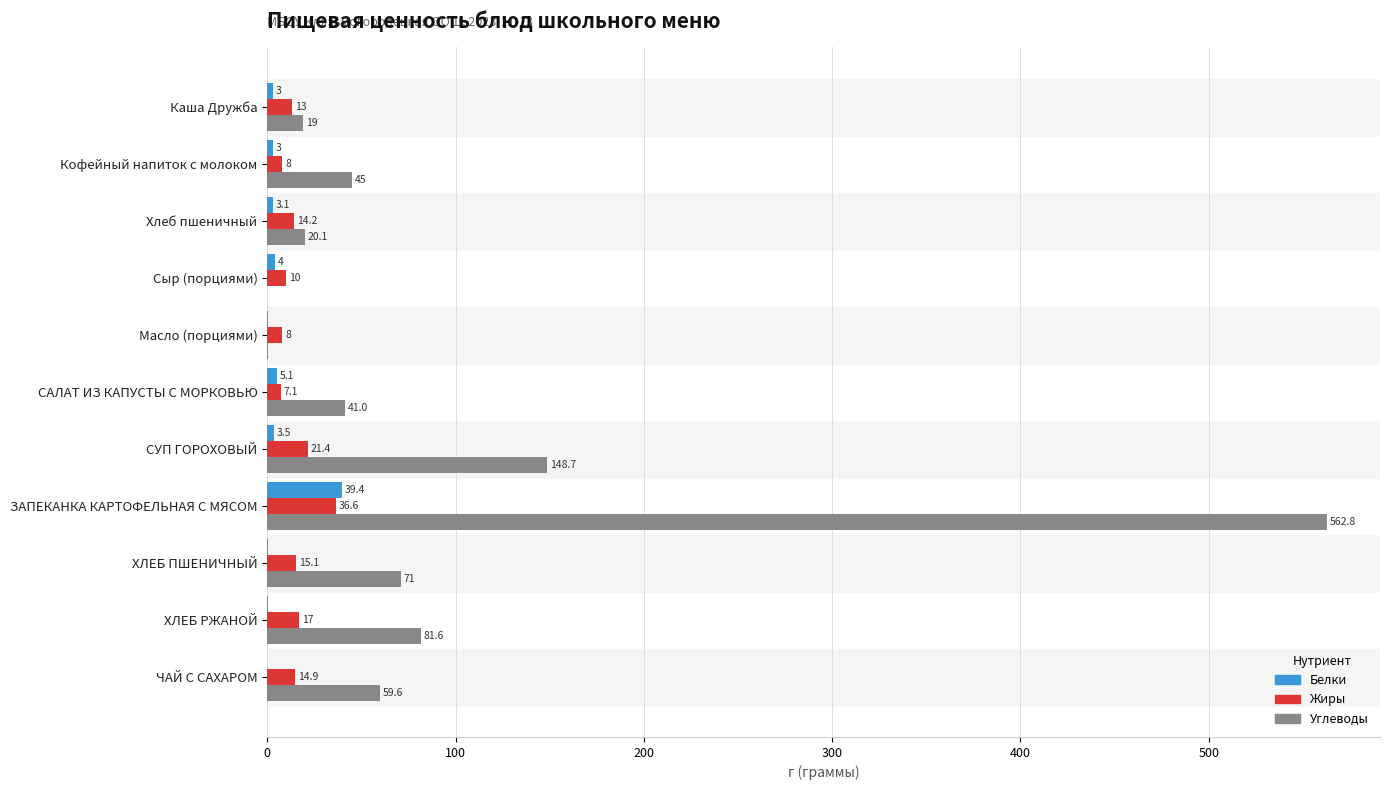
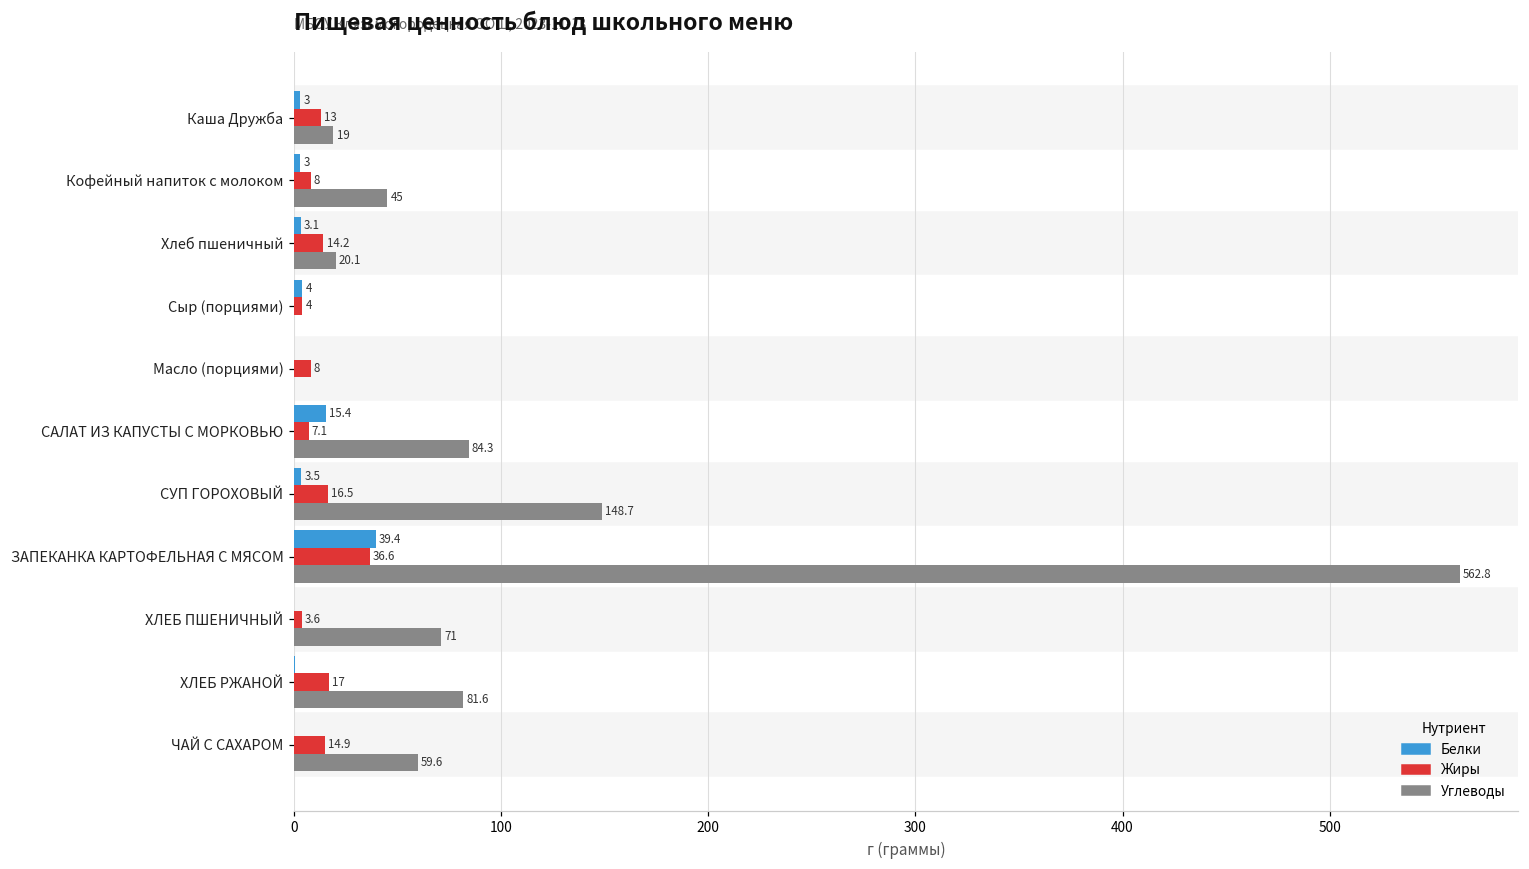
  {
    "Белки": {
      "Каша Дружба": 3,
      "Кофейный напиток с молоком": 3,
      "Хлеб пшеничный": 3.1,
      "Сыр (порциями)": 4,
-     "САЛАТ ИЗ КАПУСТЫ С МОРКОВЬЮ": 5.1,
+     "САЛАТ ИЗ КАПУСТЫ С МОРКОВЬЮ": 15.4,
      "СУП ГОРОХОВЫЙ": 3.5,
      "ЗАПЕКАНКА КАРТОФЕЛЬНАЯ С МЯСОМ": 39.4
    },
    "Жиры": {
      "Каша Дружба": 13,
      "Кофейный напиток с молоком": 8,
      "Хлеб пшеничный": 14.2,
-     "Сыр (порциями)": 10,
+     "Сыр (порциями)": 4,
      "Масло (порциями)": 8,
      "САЛАТ ИЗ КАПУСТЫ С МОРКОВЬЮ": 7.1,
-     "СУП ГОРОХОВЫЙ": 21.4,
+     "СУП ГОРОХОВЫЙ": 16.5,
      "ЗАПЕКАНКА КАРТОФЕЛЬНАЯ С МЯСОМ": 36.6,
-     "ХЛЕБ ПШЕНИЧНЫЙ": 15.1,
+     "ХЛЕБ ПШЕНИЧНЫЙ": 3.6,
      "ХЛЕБ РЖАНОЙ": 17,
      "ЧАЙ С САХАРОМ": 14.9
    },
    "Углеводы": {
      "Каша Дружба": 19,
      "Кофейный напиток с молоком": 45,
      "Хлеб пшеничный": 20.1,
-     "САЛАТ ИЗ КАПУСТЫ С МОРКОВЬЮ": 41.0,
+     "САЛАТ ИЗ КАПУСТЫ С МОРКОВЬЮ": 84.3,
      "СУП ГОРОХОВЫЙ": 148.7,
      "ЗАПЕКАНКА КАРТОФЕЛЬНАЯ С МЯСОМ": 562.8,
      "ХЛЕБ ПШЕНИЧНЫЙ": 71,
      "ХЛЕБ РЖАНОЙ": 81.6,
      "ЧАЙ С САХАРОМ": 59.6
    }
  }
